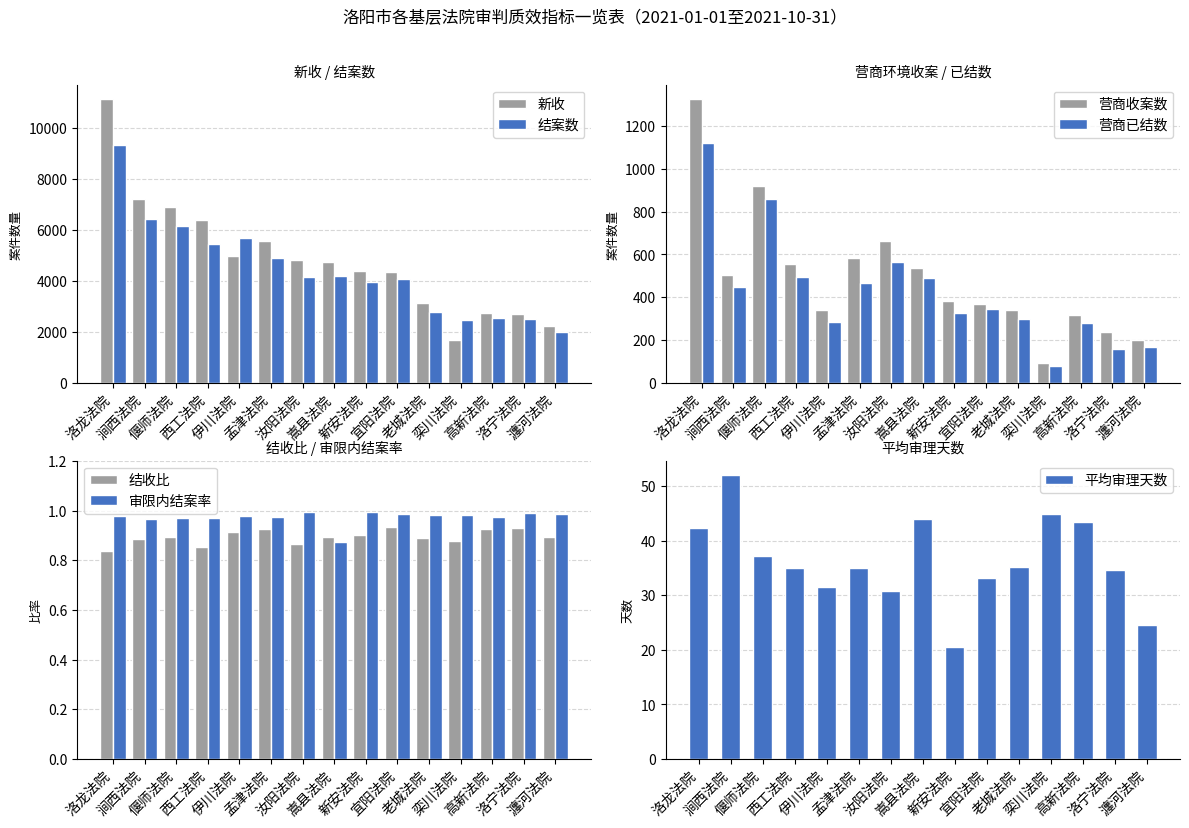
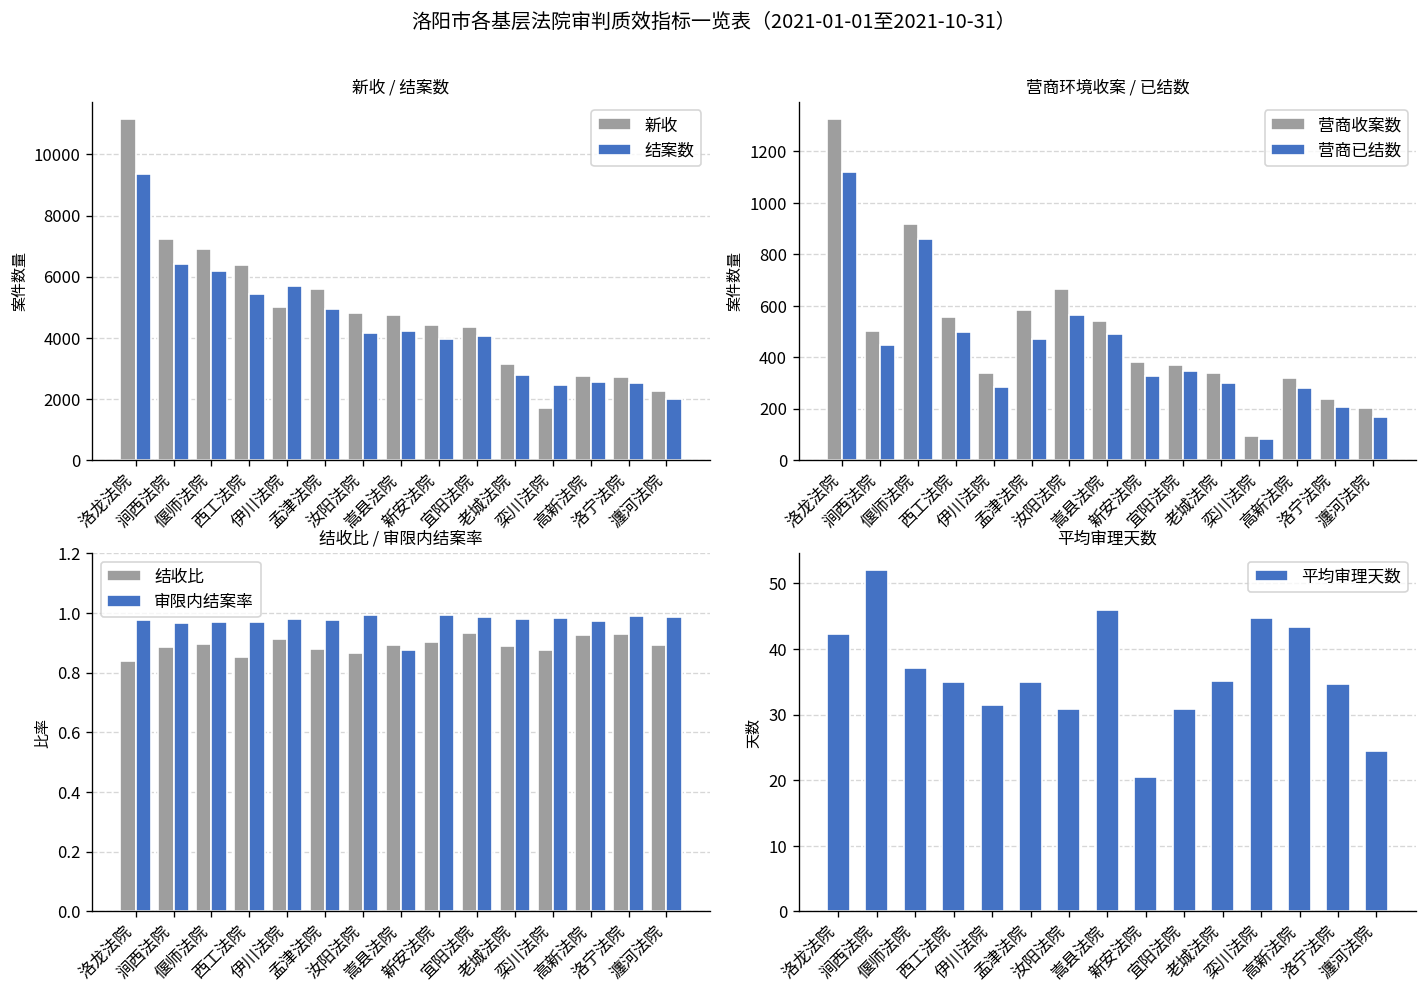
  {
    "新收 / 结案数": {
      "新收": {
        "洛龙法院": 11200,
        "涧西法院": 7200,
        "偃师法院": 6900,
        "西工法院": 6400,
        "伊川法院": 5000,
        "孟津法院": 5600,
        "汝阳法院": 4800,
        "嵩县法院": 4700,
        "新安法院": 4400,
        "宜阳法院": 4400,
        "老城法院": 3100,
        "栾川法院": 1700,
        "高新法院": 2800,
        "洛宁法院": 2700,
        "瀍河法院": 2300
      },
      "结案数": {
        "洛龙法院": 9400,
        "涧西法院": 6400,
        "偃师法院": 6200,
        "西工法院": 5400,
        "伊川法院": 5700,
        "孟津法院": 4900,
        "汝阳法院": 4200,
        "嵩县法院": 4200,
        "新安法院": 4000,
        "宜阳法院": 4100,
        "老城法院": 2800,
        "栾川法院": 2500,
        "高新法院": 2600,
        "洛宁法院": 2500,
        "瀍河法院": 2000
      }
    },
    "营商环境收案 / 已结数": {
      "营商收案数": {
        "洛龙法院": 1330,
        "涧西法院": 500,
        "偃师法院": 920,
        "西工法院": 560,
        "伊川法院": 340,
        "孟津法院": 580,
        "汝阳法院": 660,
        "嵩县法院": 540,
        "新安法院": 380,
        "宜阳法院": 370,
        "老城法院": 340,
        "栾川法院": 90,
        "高新法院": 320,
        "洛宁法院": 240,
        "瀍河法院": 200
      },
      "营商已结数": {
        "洛龙法院": 1120,
        "涧西法院": 450,
        "偃师法院": 860,
        "西工法院": 500,
        "伊川法院": 280,
        "孟津法院": 470,
        "汝阳法院": 560,
        "嵩县法院": 490,
        "新安法院": 330,
        "宜阳法院": 350,
        "老城法院": 300,
        "栾川法院": 80,
        "高新法院": 280,
-       "洛宁法院": 160,
+       "洛宁法院": 210,
        "瀍河法院": 170
      }
    },
    "结收比 / 审限内结案率": {
      "结收比": {
        "洛龙法院": 0.84,
        "涧西法院": 0.89,
        "偃师法院": 0.89,
        "西工法院": 0.85,
        "伊川法院": 0.91,
-       "孟津法院": 0.93,
+       "孟津法院": 0.88,
        "汝阳法院": 0.87,
        "嵩县法院": 0.89,
        "新安法院": 0.90,
        "宜阳法院": 0.93,
        "老城法院": 0.89,
        "栾川法院": 0.88,
        "高新法院": 0.93,
        "洛宁法院": 0.93,
        "瀍河法院": 0.89
      },
      "审限内结案率": {
        "洛龙法院": 0.98,
        "涧西法院": 0.97,
        "偃师法院": 0.97,
        "西工法院": 0.97,
        "伊川法院": 0.98,
        "孟津法院": 0.98,
        "汝阳法院": 0.99,
        "嵩县法院": 0.87,
        "新安法院": 0.99,
        "宜阳法院": 0.99,
        "老城法院": 0.98,
        "栾川法院": 0.98,
        "高新法院": 0.97,
        "洛宁法院": 0.99,
        "瀍河法院": 0.99
      }
    },
    "平均审理天数": {
      "洛龙法院": 42,
      "涧西法院": 52,
      "偃师法院": 37,
      "西工法院": 35,
      "伊川法院": 31,
      "孟津法院": 35,
      "汝阳法院": 31,
-     "嵩县法院": 44,
+     "嵩县法院": 46,
      "新安法院": 21,
-     "宜阳法院": 33,
+     "宜阳法院": 31,
      "老城法院": 35,
      "栾川法院": 45,
      "高新法院": 43,
      "洛宁法院": 35,
      "瀍河法院": 24
    }
  }
